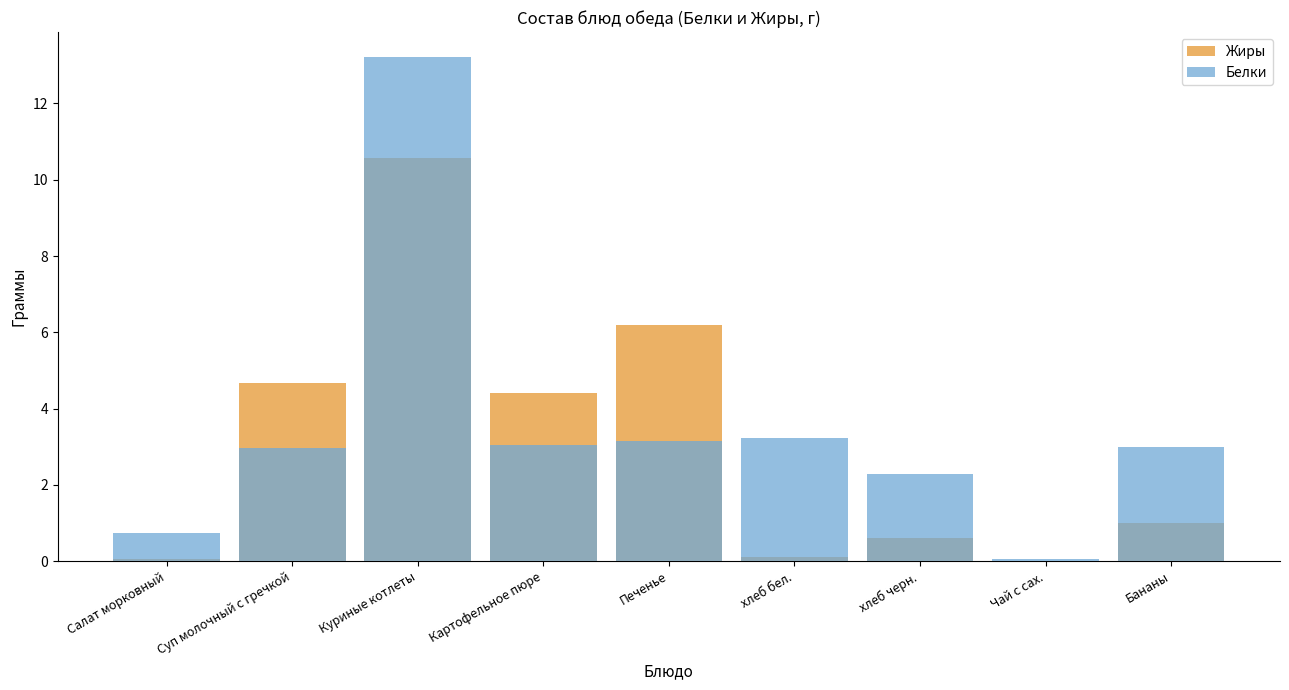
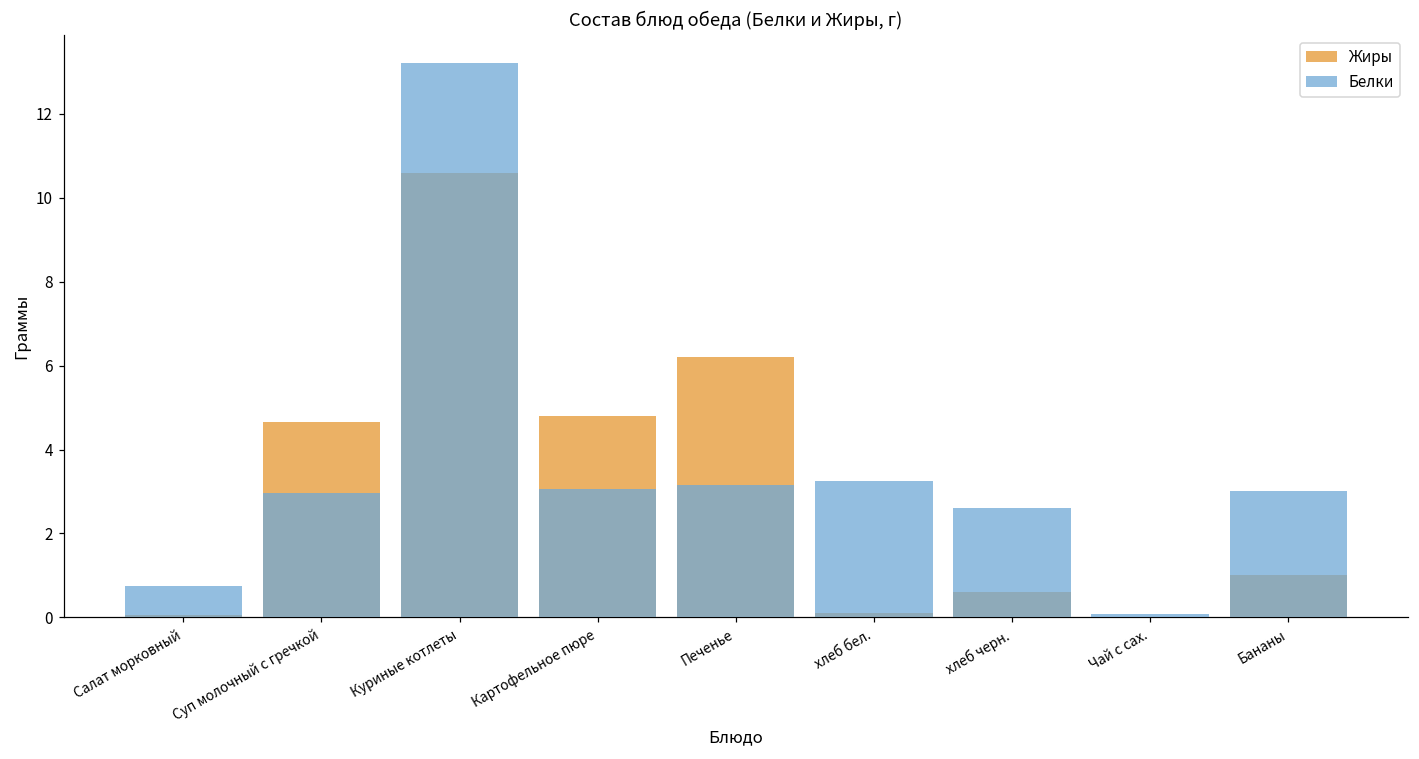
  {
    "Жиры": {
      "Суп молочный с гречкой": 4.7,
-     "Картофельное пюре": 4.4,
+     "Картофельное пюре": 4.8,
      "Печенье": 6.2
    },
    "Белки": {
      "Салат морковный": 0.7,
      "Куриные котлеты": 13.2,
      "хлеб бел.": 3.2,
-     "хлеб черн.": 2.3,
+     "хлеб черн.": 2.6,
      "Чай с сах.": 0.1,
      "Бананы": 3.0
    }
  }
